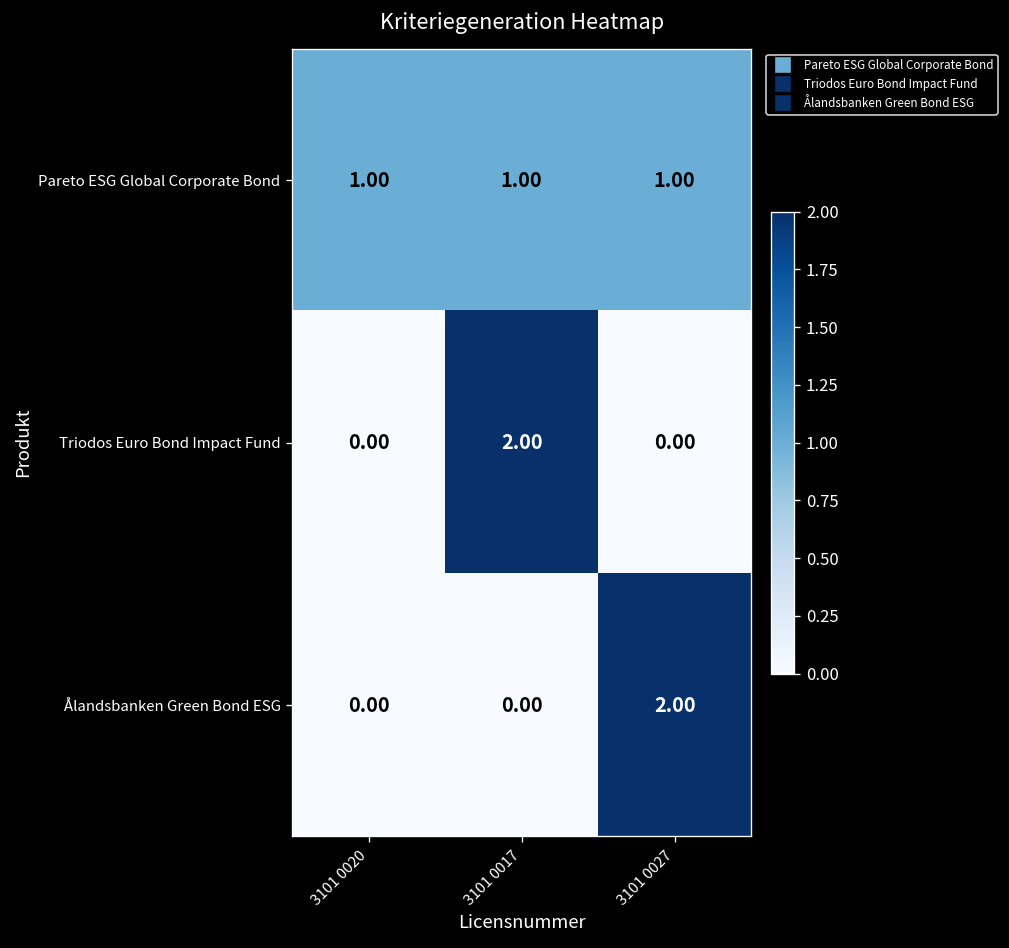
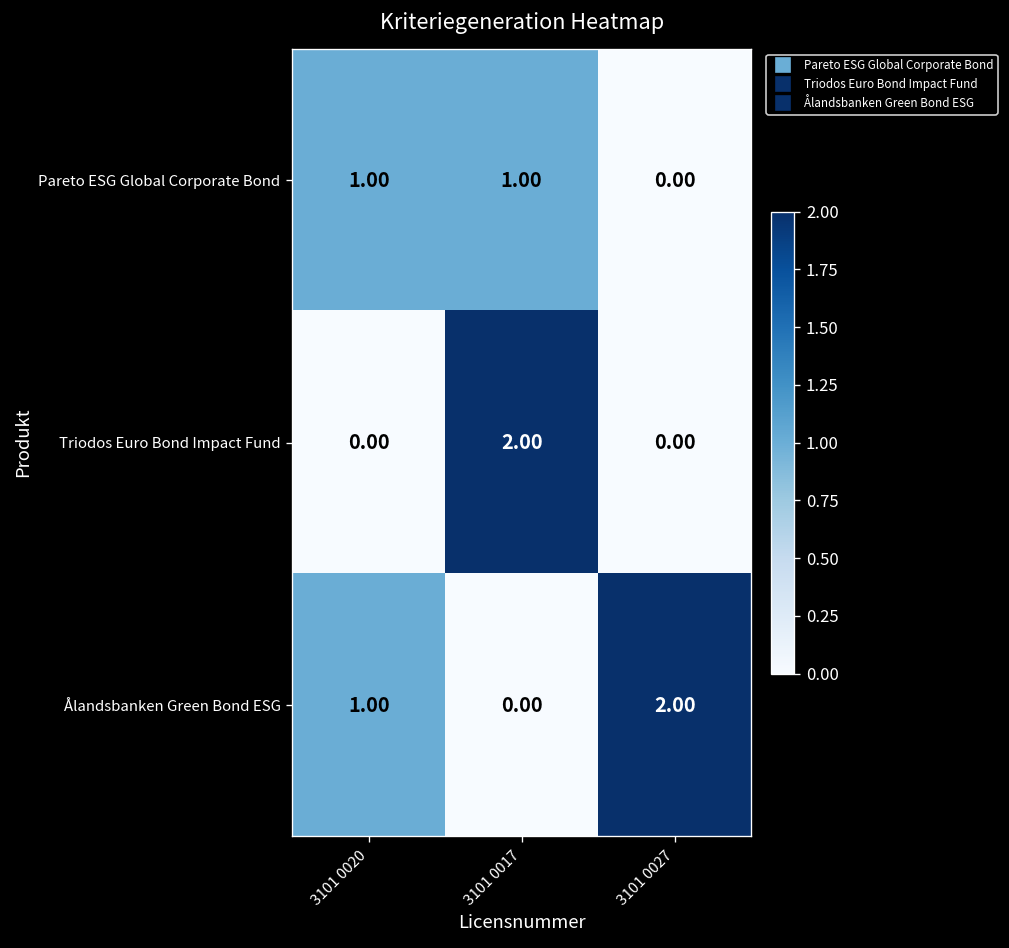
  {
    "Pareto ESG Global Corporate Bond": {
      "3101 0020": 1.00,
      "3101 0017": 1.00,
-     "3101 0027": 1.00
+     "3101 0027": 0.00
    },
    "Triodos Euro Bond Impact Fund": {
      "3101 0020": 0.00,
      "3101 0017": 2.00,
      "3101 0027": 0.00
    },
    "Ålandsbanken Green Bond ESG": {
-     "3101 0020": 0.00,
+     "3101 0020": 1.00,
      "3101 0017": 0.00,
      "3101 0027": 2.00
    }
  }
